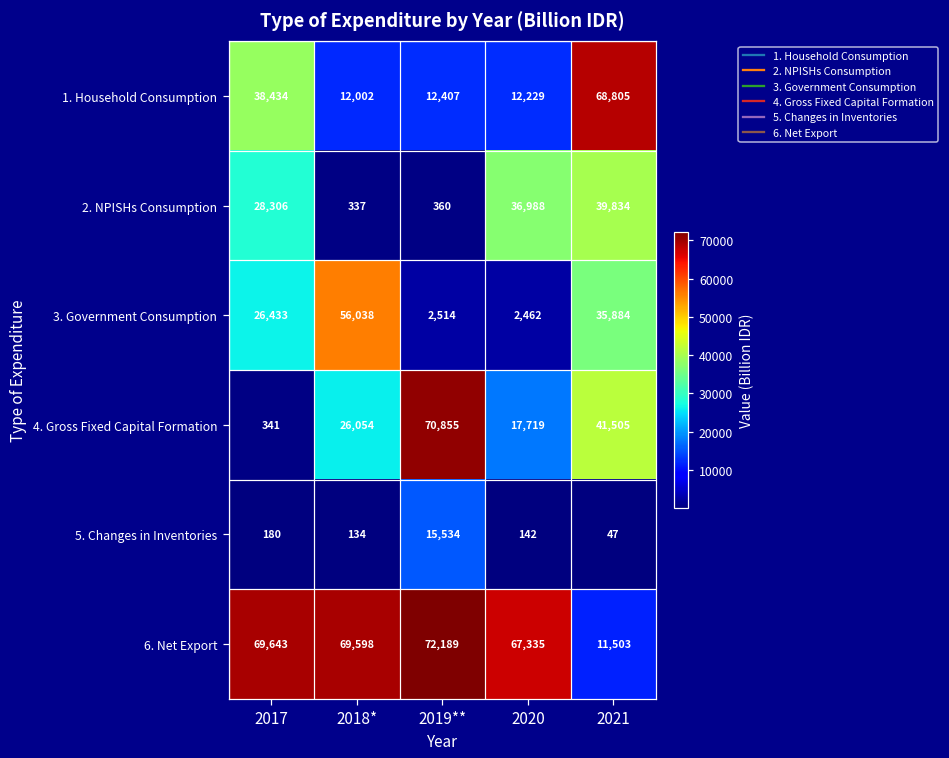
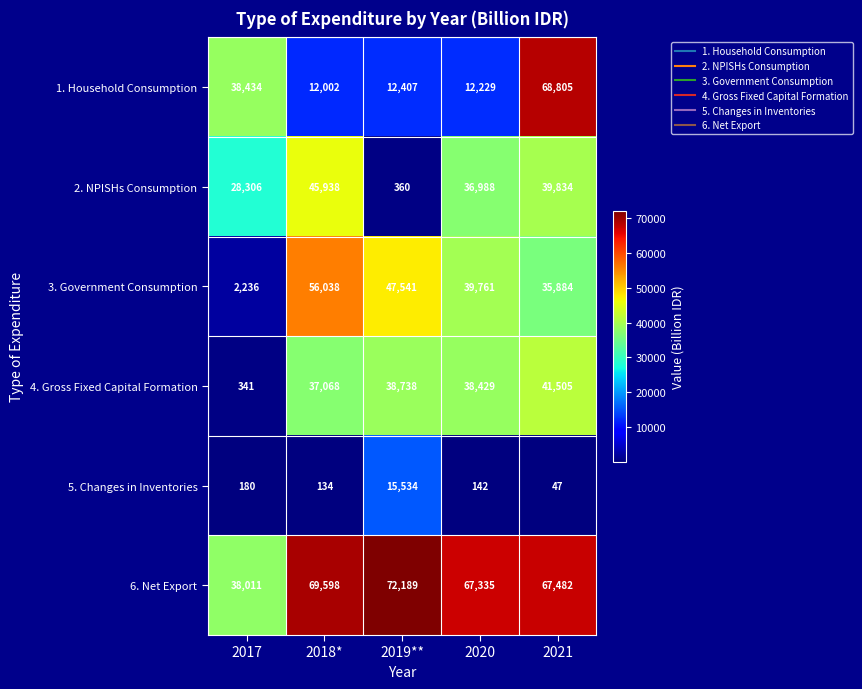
  {
    "1. Household Consumption": {
      "2017": "38,434",
      "2018*": "12,002",
      "2019**": "12,407",
      "2020": "12,229",
      "2021": "68,805"
    },
    "2. NPISHs Consumption": {
      "2017": "28,306",
-     "2018*": "337",
+     "2018*": "45,938",
      "2019**": "360",
      "2020": "36,988",
      "2021": "39,834"
    },
    "3. Government Consumption": {
-     "2017": "26,433",
+     "2017": "2,236",
      "2018*": "56,038",
-     "2019**": "2,514",
-     "2020": "2,462",
+     "2019**": "47,541",
+     "2020": "39,761",
      "2021": "35,884"
    },
    "4. Gross Fixed Capital Formation": {
      "2017": "341",
-     "2018*": "26,054",
-     "2019**": "70,855",
-     "2020": "17,719",
+     "2018*": "37,068",
+     "2019**": "38,738",
+     "2020": "38,429",
      "2021": "41,505"
    },
    "5. Changes in Inventories": {
      "2017": "180",
      "2018*": "134",
      "2019**": "15,534",
      "2020": "142",
      "2021": "47"
    },
    "6. Net Export": {
-     "2017": "69,643",
+     "2017": "38,011",
      "2018*": "69,598",
      "2019**": "72,189",
      "2020": "67,335",
-     "2021": "11,503"
+     "2021": "67,482"
    }
  }
